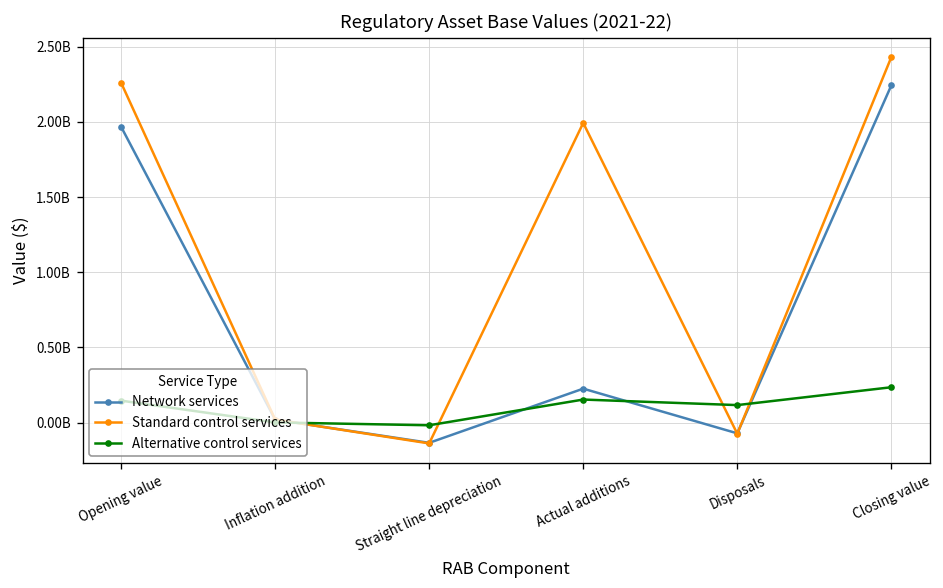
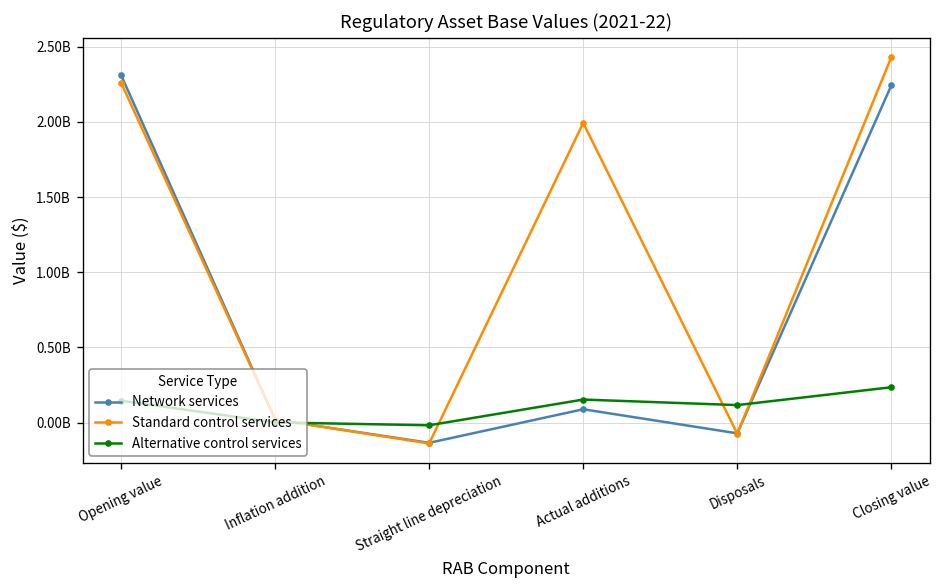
  {
    "Network services": {
-     "Opening value": 1970000000,
-     "Actual additions": 230000000,
+     "Opening value": 2310000000,
+     "Actual additions": 90000000,
      "Closing value": 2240000000
    },
    "Standard control services": {
      "Opening value": 2260000000,
      "Actual additions": 1990000000,
      "Closing value": 2430000000
    },
    "Alternative control services": {
      "Straight line depreciation": -20000000,
      "Actual additions": 150000000,
      "Disposals": 120000000,
      "Closing value": 240000000
    }
  }
